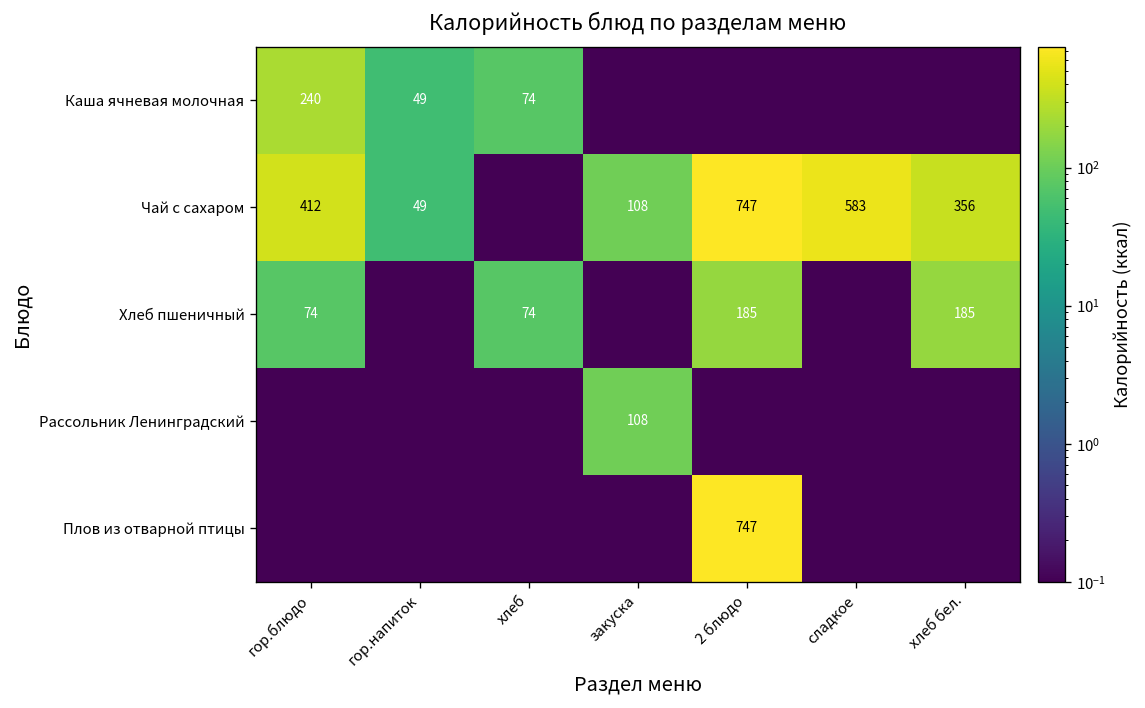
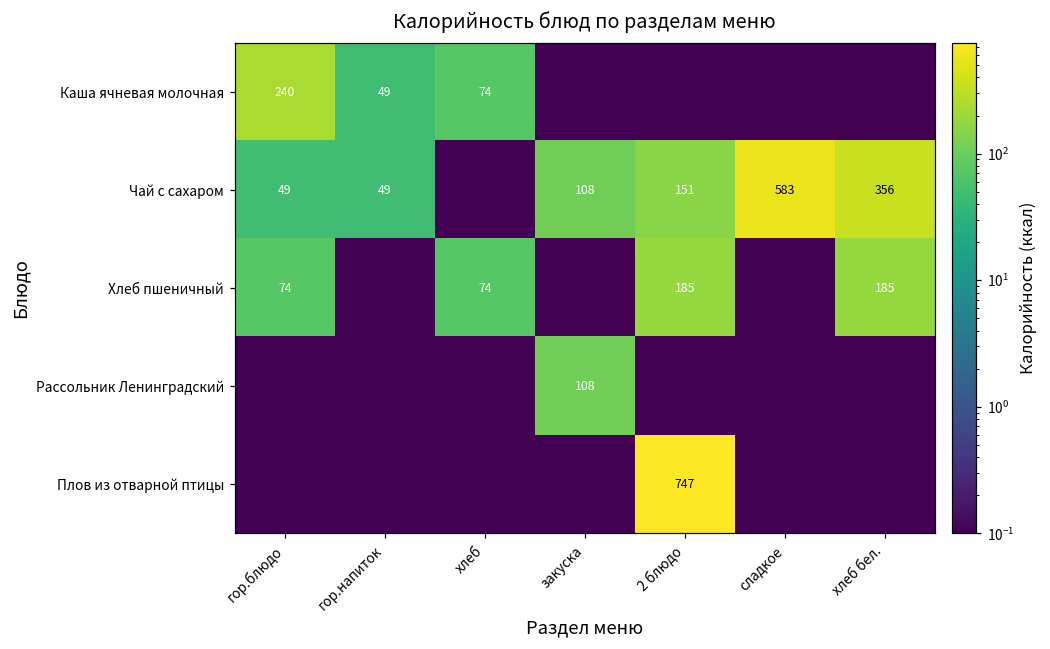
  {
    "Каша ячневая молочная": {
      "гор.блюдо": 240,
      "гор.напиток": 49,
      "хлеб": 74
    },
    "Чай с сахаром": {
-     "гор.блюдо": 412,
+     "гор.блюдо": 49,
      "гор.напиток": 49,
      "закуска": 108,
-     "2 блюдо": 747,
+     "2 блюдо": 151,
      "сладкое": 583,
      "хлеб бел.": 356
    },
    "Хлеб пшеничный": {
      "гор.блюдо": 74,
      "хлеб": 74,
      "2 блюдо": 185,
      "хлеб бел.": 185
    },
    "Рассольник Ленинградский": {
      "закуска": 108
    },
    "Плов из отварной птицы": {
      "2 блюдо": 747
    }
  }
